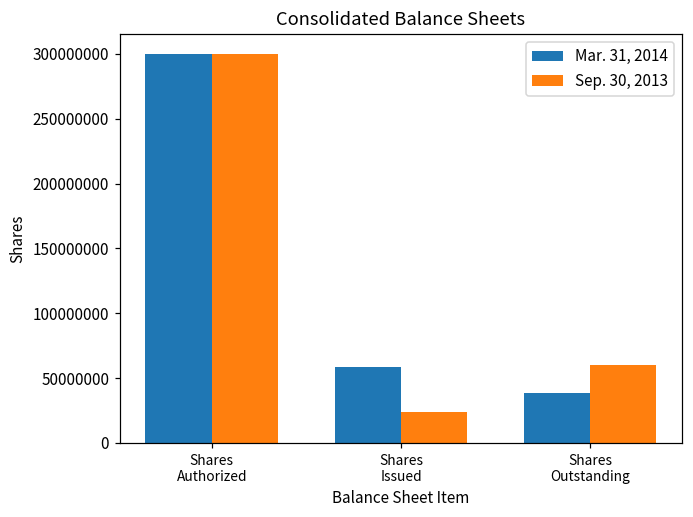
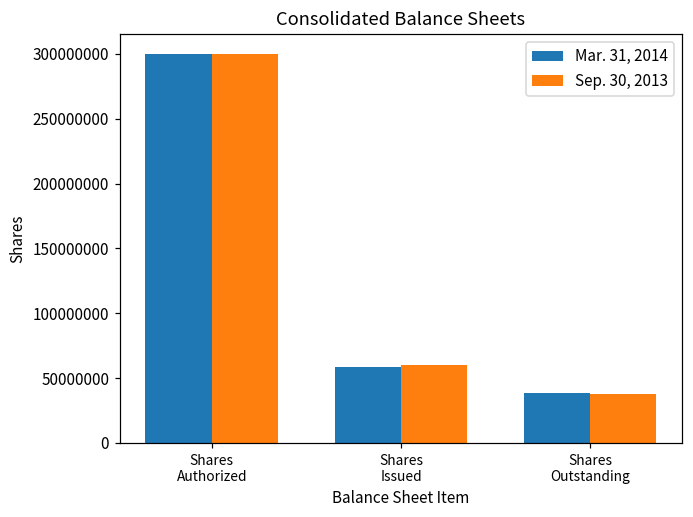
  {
    "Mar. 31, 2014": {
      "Shares Authorized": 300000000,
      "Shares Issued": 58000000,
      "Shares Outstanding": 39000000
    },
    "Sep. 30, 2013": {
      "Shares Authorized": 300000000,
-     "Shares Issued": 24000000,
-     "Shares Outstanding": 60000000
+     "Shares Issued": 60000000,
+     "Shares Outstanding": 38000000
    }
  }
